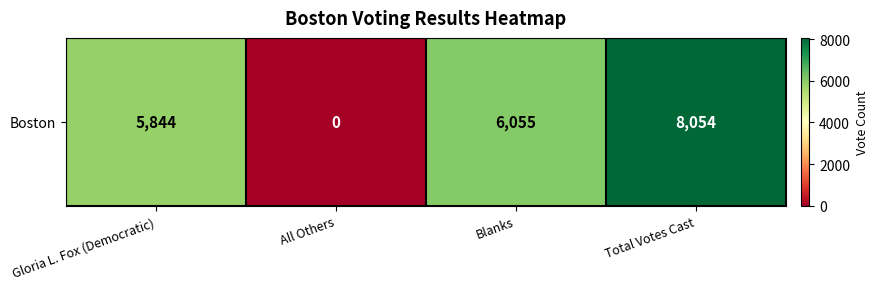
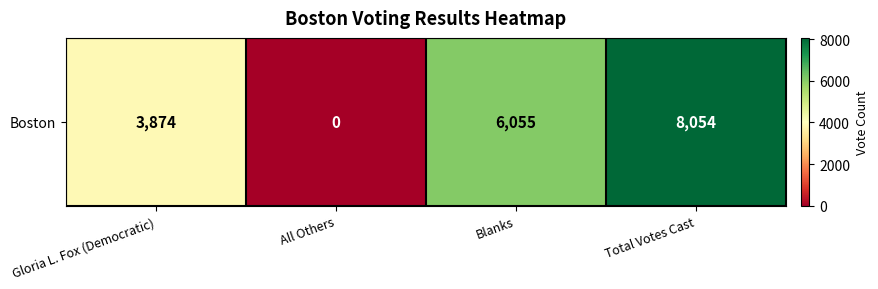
  {
    "Boston": {
-     "Gloria L. Fox (Democratic)": "5,844",
+     "Gloria L. Fox (Democratic)": "3,874",
      "All Others": "0",
      "Blanks": "6,055",
      "Total Votes Cast": "8,054"
    }
  }
